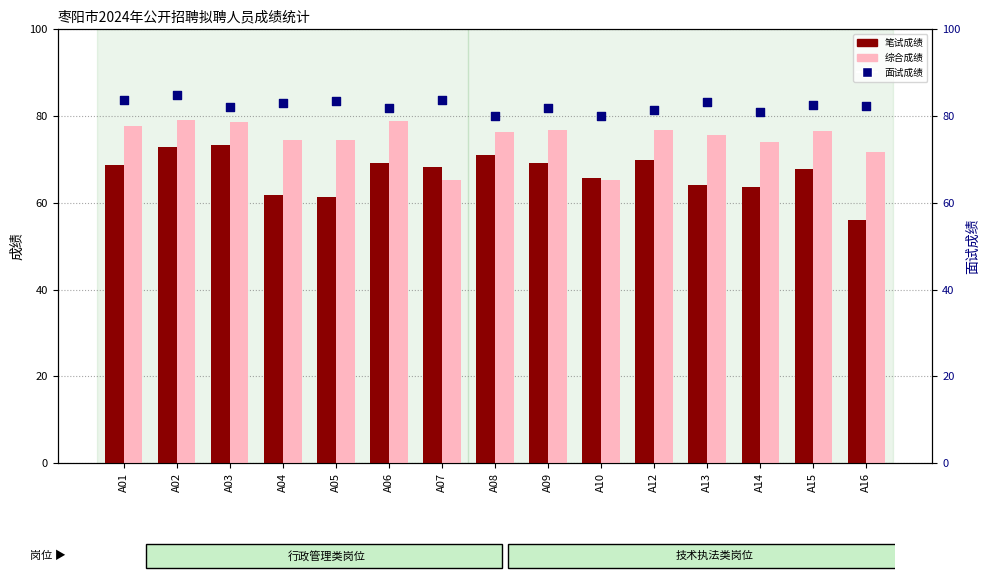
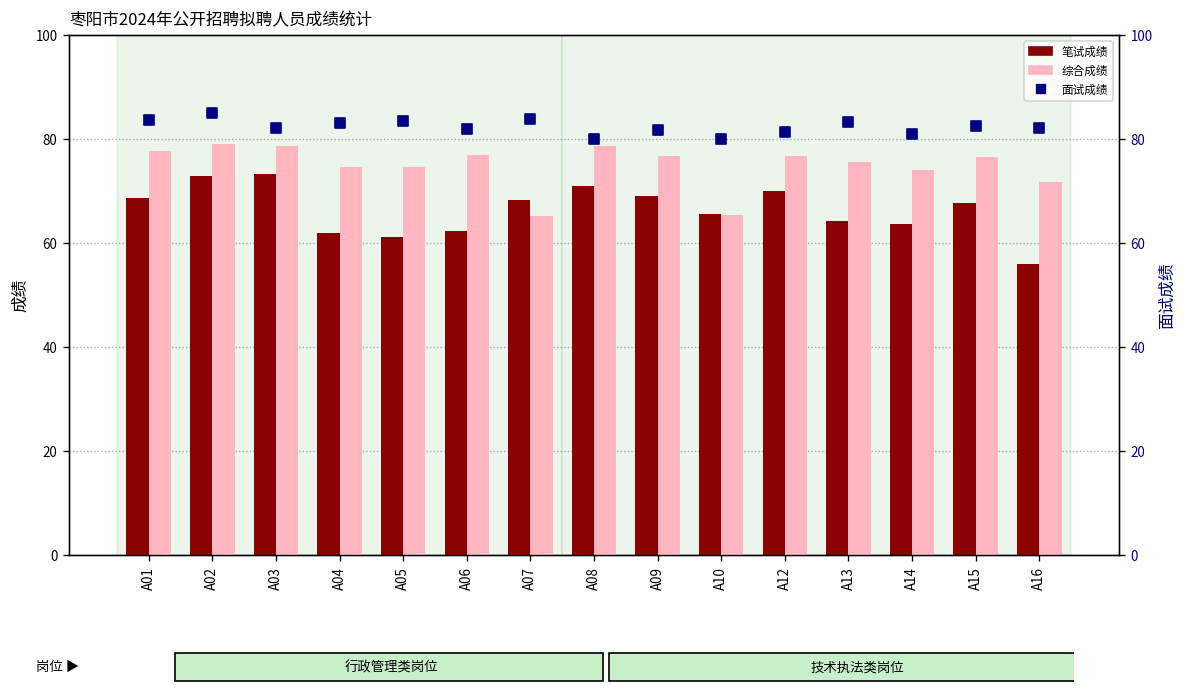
  {
    "笔试成绩": {
      "A01": 69,
      "A02": 73,
      "A03": 73,
      "A04": 62,
      "A05": 61,
-     "A06": 69,
+     "A06": 62,
      "A07": 68,
      "A08": 71,
      "A09": 69,
      "A10": 66,
      "A12": 70,
      "A13": 64,
      "A14": 64,
      "A15": 68,
      "A16": 56
    },
    "综合成绩": {
      "A01": 78,
      "A02": 79,
      "A03": 79,
      "A04": 75,
      "A05": 75,
-     "A06": 79,
+     "A06": 77,
      "A07": 65,
-     "A08": 76,
+     "A08": 79,
      "A09": 77,
      "A10": 65,
      "A12": 77,
      "A13": 76,
      "A14": 74,
      "A15": 77,
      "A16": 72
    }
  }
